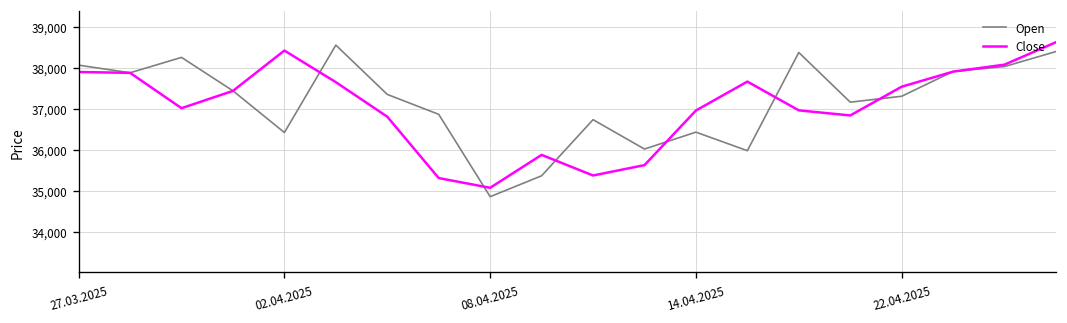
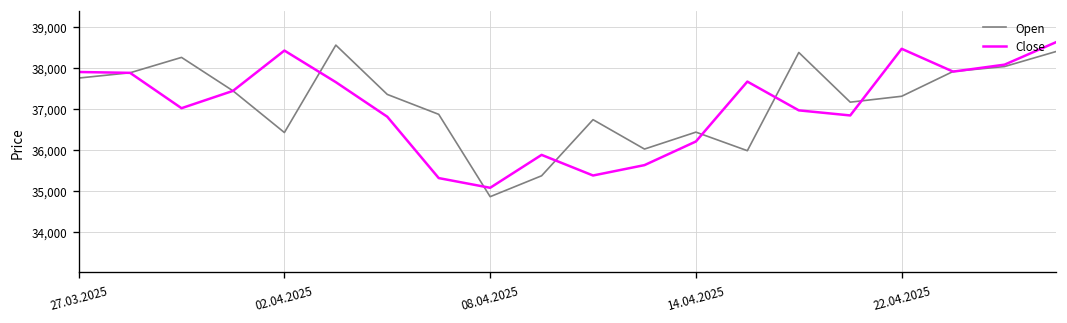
  {
    "Open": {
-     "27.03.2025": "38,100",
+     "27.03.2025": "37,800",
      "02.04.2025": "36,400",
      "08.04.2025": "34,900",
      "14.04.2025": "36,400",
      "22.04.2025": "37,300"
    },
    "Close": {
      "27.03.2025": "37,900",
      "02.04.2025": "38,400",
      "08.04.2025": "35,100",
-     "14.04.2025": "37,000",
-     "22.04.2025": "37,500"
+     "14.04.2025": "36,200",
+     "22.04.2025": "38,500"
    }
  }
